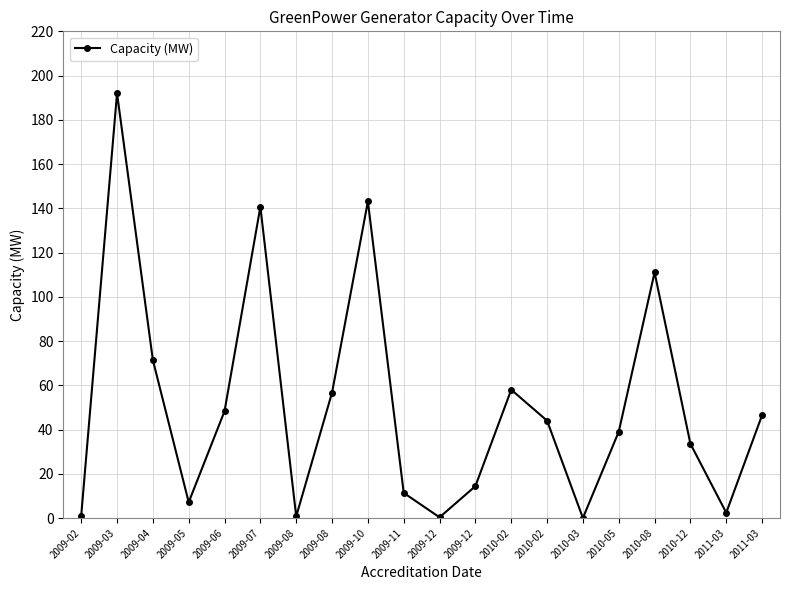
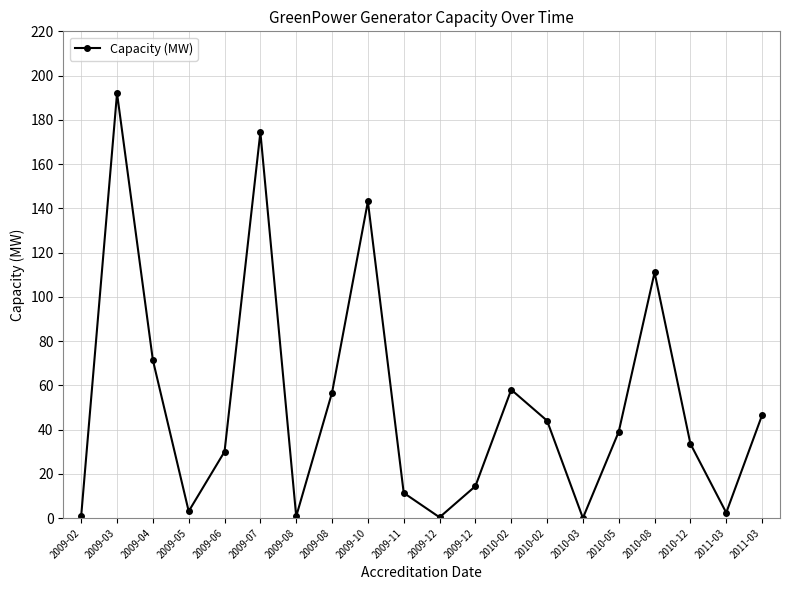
  {
    "2009-02": 1,
    "2009-03": 192,
    "2009-04": 71,
-   "2009-05": 7,
-   "2009-06": 48,
-   "2009-07": 141,
+   "2009-05": 3,
+   "2009-06": 30,
+   "2009-07": 174,
    "2009-10": 143,
    "2009-11": 11,
    "2010-03": 0,
    "2010-05": 39,
    "2010-08": 111,
    "2010-12": 34
  }
